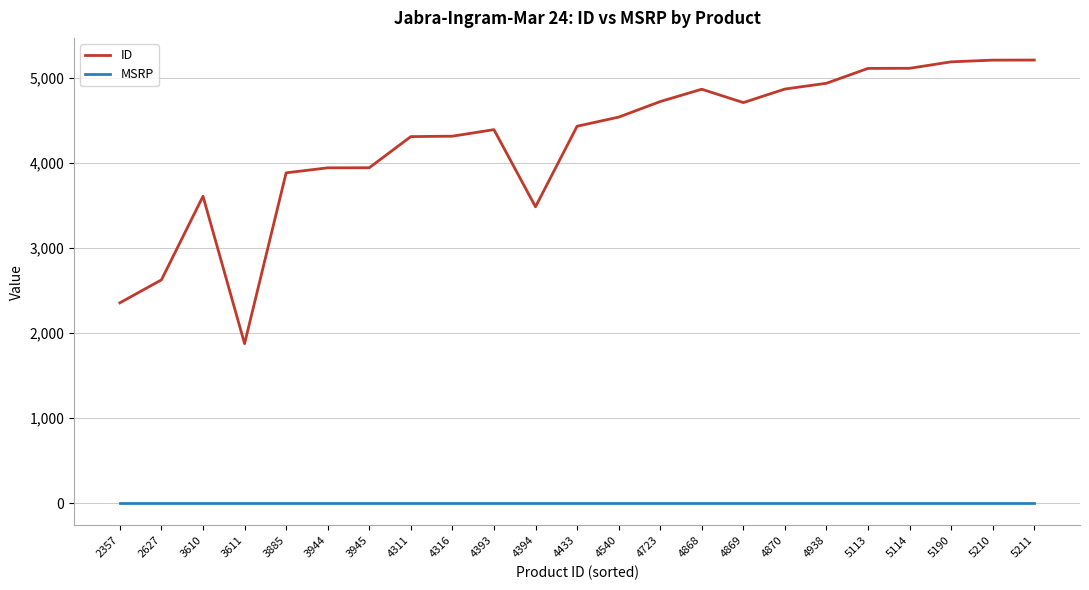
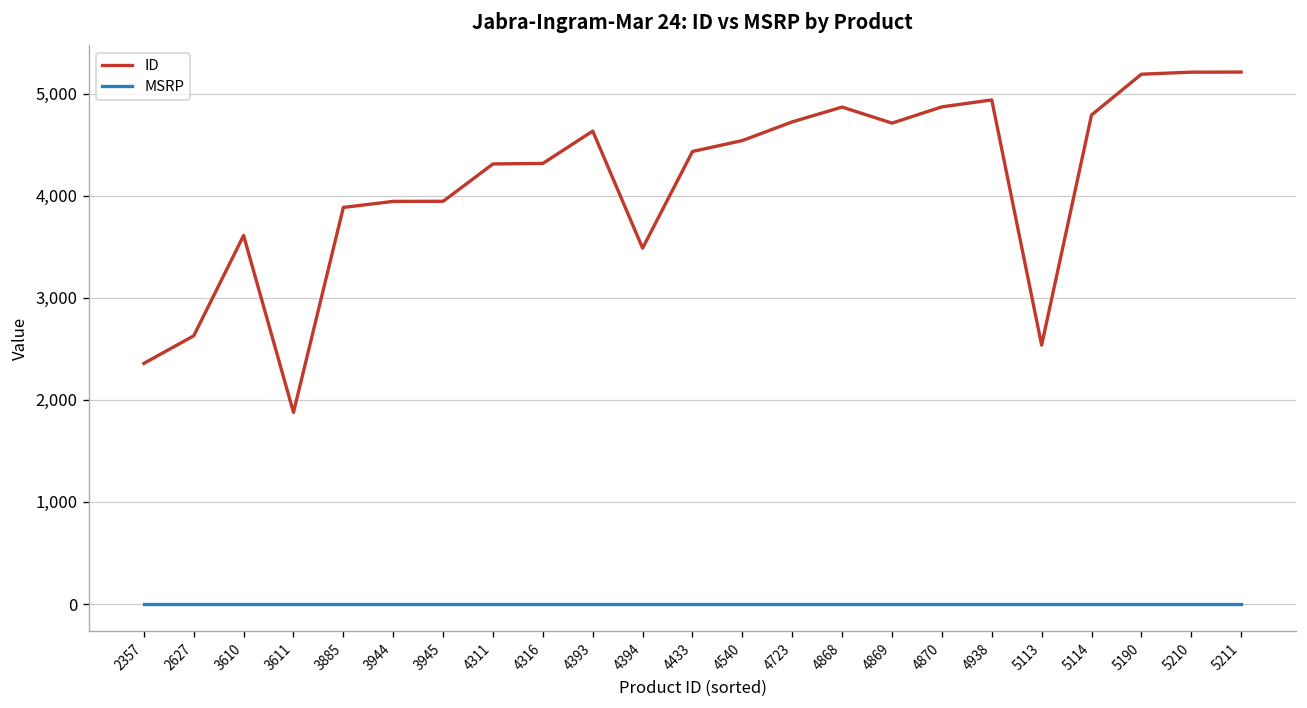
  {
    "ID": {
      "2357": "2,400",
      "2627": "2,600",
      "3610": "3,600",
      "3611": "1,900",
      "3885": "3,900",
      "3944": "3,900",
      "3945": "3,900",
      "4311": "4,300",
      "4316": "4,300",
-     "4393": "4,400",
+     "4393": "4,600",
      "4394": "3,500",
      "4433": "4,400",
      "4540": "4,500",
      "4723": "4,700",
      "4868": "4,900",
      "4869": "4,700",
      "4870": "4,900",
      "4938": "4,900",
-     "5113": "5,100",
-     "5114": "5,100",
+     "5113": "2,500",
+     "5114": "4,800",
      "5190": "5,200",
      "5210": "5,200",
      "5211": "5,200"
    },
    "MSRP": {
      "2357": "0",
      "2627": "0",
      "3610": "0",
      "3611": "0",
      "3885": "0",
      "3944": "0",
      "3945": "0",
      "4311": "0",
      "4316": "0",
      "4393": "0",
      "4394": "0",
      "4433": "0",
      "4540": "0",
      "4723": "0",
      "4868": "0",
      "4869": "0",
      "4870": "0",
      "4938": "0",
      "5113": "0",
      "5114": "0",
      "5190": "0",
      "5210": "0",
      "5211": "0"
    }
  }
